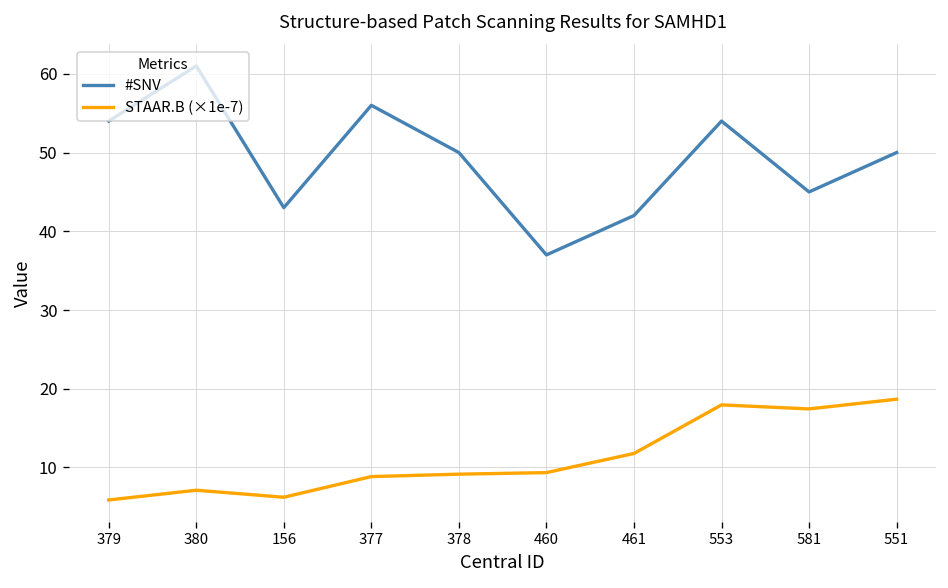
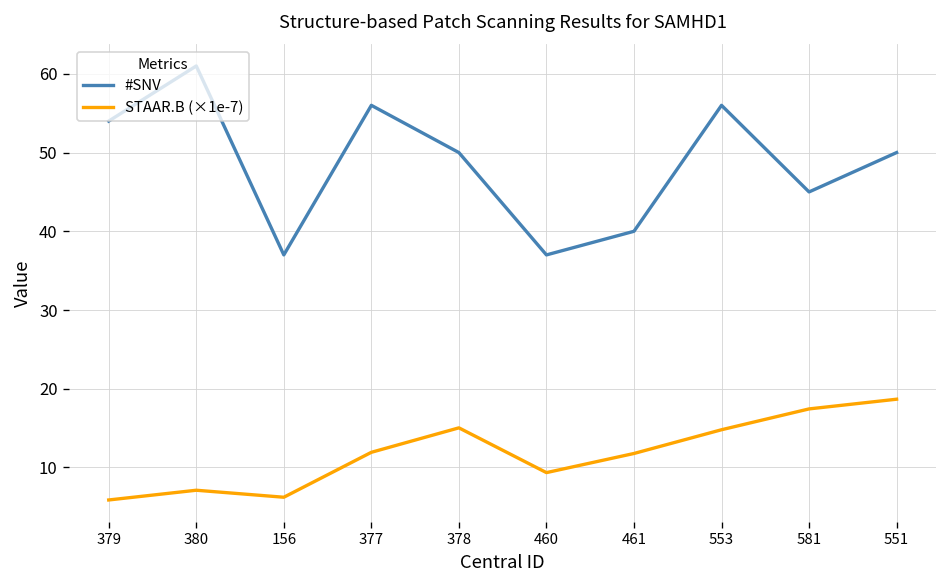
  {
    "#SNV": {
-     "156": 43,
+     "156": 37,
      "377": 56,
      "378": 50,
      "460": 37,
-     "461": 42,
-     "553": 54,
+     "461": 40,
+     "553": 56,
      "581": 45,
      "551": 50
    },
    "STAAR.B (×1e-7)": {
      "379": 6,
      "380": 7,
      "156": 6,
-     "377": 9,
-     "378": 9,
+     "377": 12,
+     "378": 15,
      "460": 9,
      "461": 12,
-     "553": 18,
+     "553": 15,
      "581": 17,
      "551": 19
    }
  }
